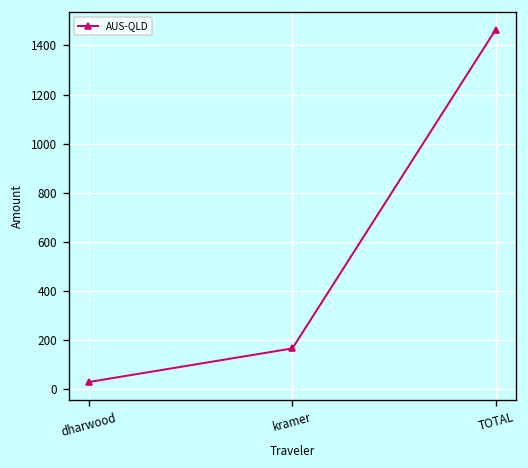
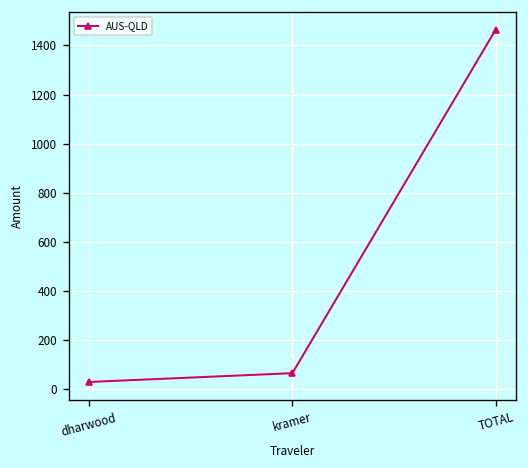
  {
    "dharwood": 30,
-   "kramer": 170,
+   "kramer": 60,
    "TOTAL": 1460
  }
